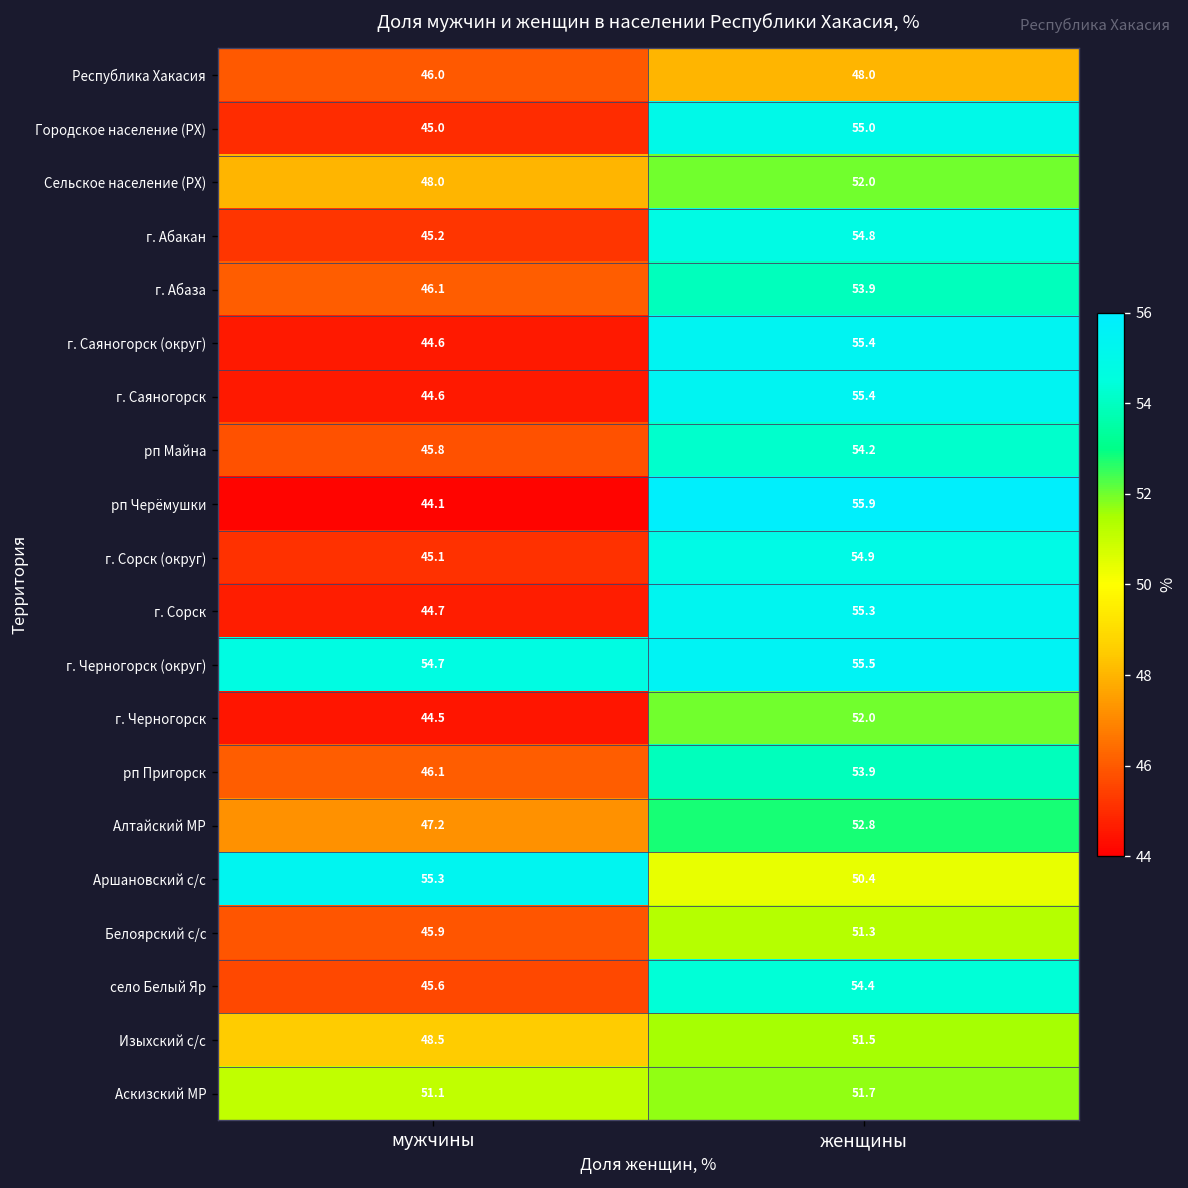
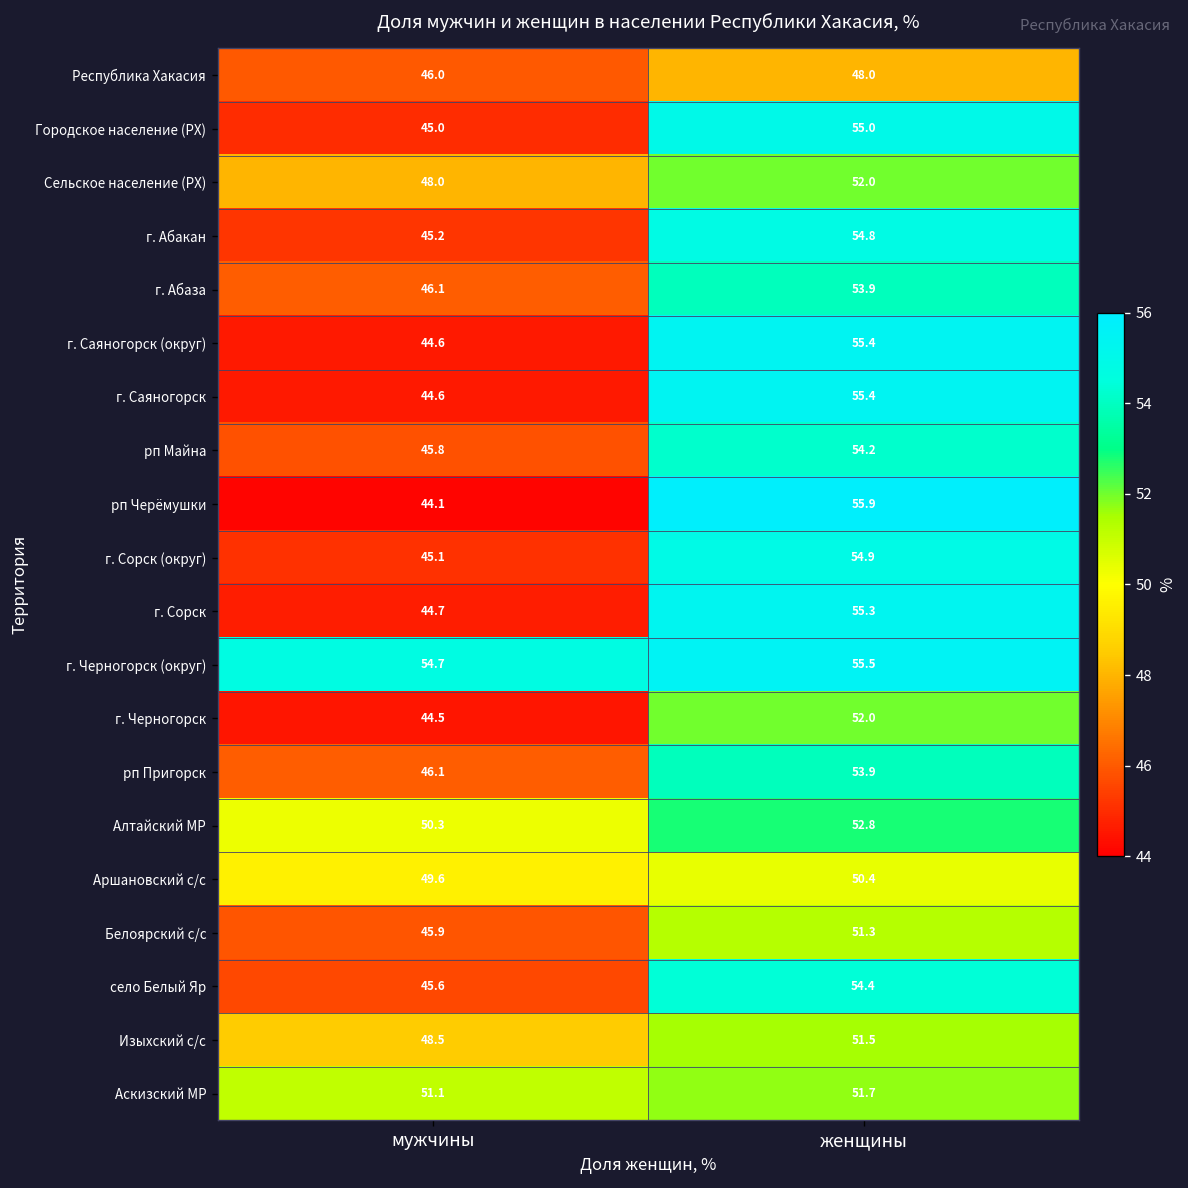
  {
    "Республика Хакасия": {
      "мужчины": 46.0,
      "женщины": 48.0
    },
    "Городское население (РХ)": {
      "мужчины": 45.0,
      "женщины": 55.0
    },
    "Сельское население (РХ)": {
      "мужчины": 48.0,
      "женщины": 52.0
    },
    "г. Абакан": {
      "мужчины": 45.2,
      "женщины": 54.8
    },
    "г. Абаза": {
      "мужчины": 46.1,
      "женщины": 53.9
    },
    "г. Саяногорск (округ)": {
      "мужчины": 44.6,
      "женщины": 55.4
    },
    "г. Саяногорск": {
      "мужчины": 44.6,
      "женщины": 55.4
    },
    "рп Майна": {
      "мужчины": 45.8,
      "женщины": 54.2
    },
    "рп Черёмушки": {
      "мужчины": 44.1,
      "женщины": 55.9
    },
    "г. Сорск (округ)": {
      "мужчины": 45.1,
      "женщины": 54.9
    },
    "г. Сорск": {
      "мужчины": 44.7,
      "женщины": 55.3
    },
    "г. Черногорск (округ)": {
      "мужчины": 54.7,
      "женщины": 55.5
    },
    "г. Черногорск": {
      "мужчины": 44.5,
      "женщины": 52.0
    },
    "рп Пригорск": {
      "мужчины": 46.1,
      "женщины": 53.9
    },
    "Алтайский МР": {
-     "мужчины": 47.2,
+     "мужчины": 50.3,
      "женщины": 52.8
    },
    "Аршановский с/с": {
-     "мужчины": 55.3,
+     "мужчины": 49.6,
      "женщины": 50.4
    },
    "Белоярский с/с": {
      "мужчины": 45.9,
      "женщины": 51.3
    },
    "село Белый Яр": {
      "мужчины": 45.6,
      "женщины": 54.4
    },
    "Изыхский с/с": {
      "мужчины": 48.5,
      "женщины": 51.5
    },
    "Аскизский МР": {
      "мужчины": 51.1,
      "женщины": 51.7
    }
  }
